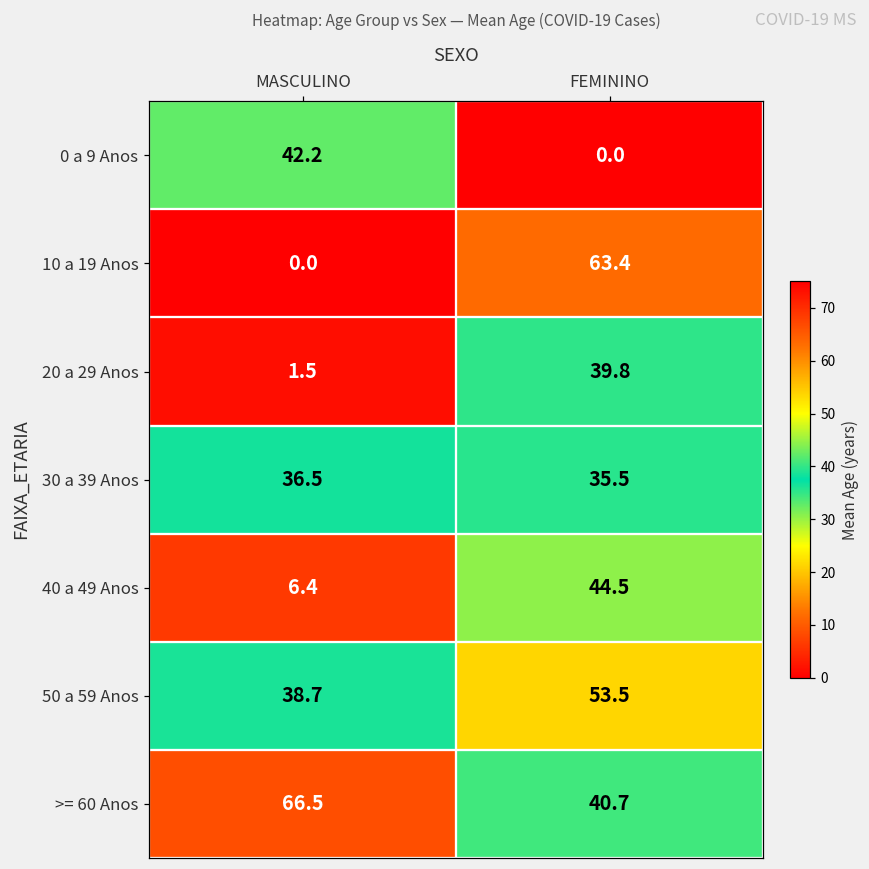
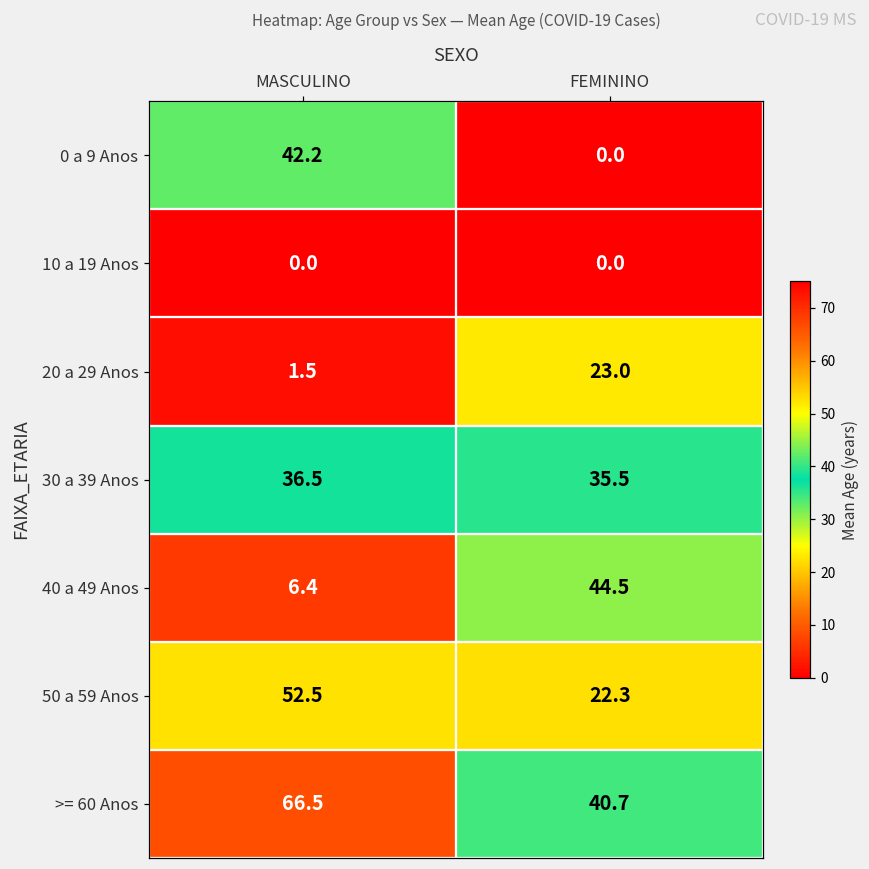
  {
    "0 a 9 Anos": {
      "MASCULINO": 42.2,
      "FEMININO": 0.0
    },
    "10 a 19 Anos": {
      "MASCULINO": 0.0,
-     "FEMININO": 63.4
+     "FEMININO": 0.0
    },
    "20 a 29 Anos": {
      "MASCULINO": 1.5,
-     "FEMININO": 39.8
+     "FEMININO": 23.0
    },
    "30 a 39 Anos": {
      "MASCULINO": 36.5,
      "FEMININO": 35.5
    },
    "40 a 49 Anos": {
      "MASCULINO": 6.4,
      "FEMININO": 44.5
    },
    "50 a 59 Anos": {
-     "MASCULINO": 38.7,
-     "FEMININO": 53.5
+     "MASCULINO": 52.5,
+     "FEMININO": 22.3
    },
    ">= 60 Anos": {
      "MASCULINO": 66.5,
      "FEMININO": 40.7
    }
  }
